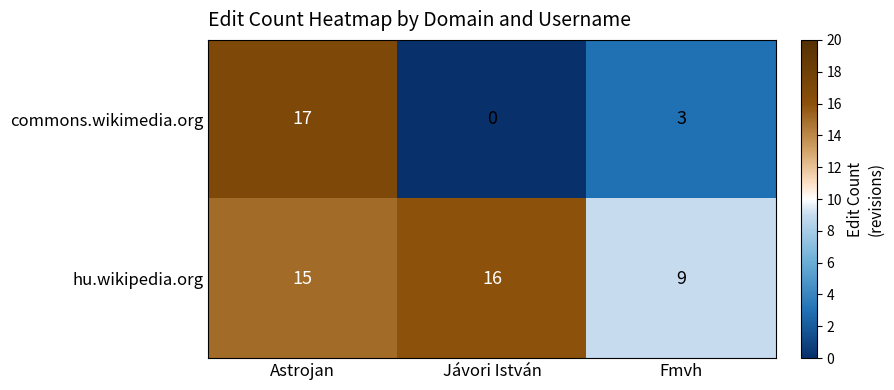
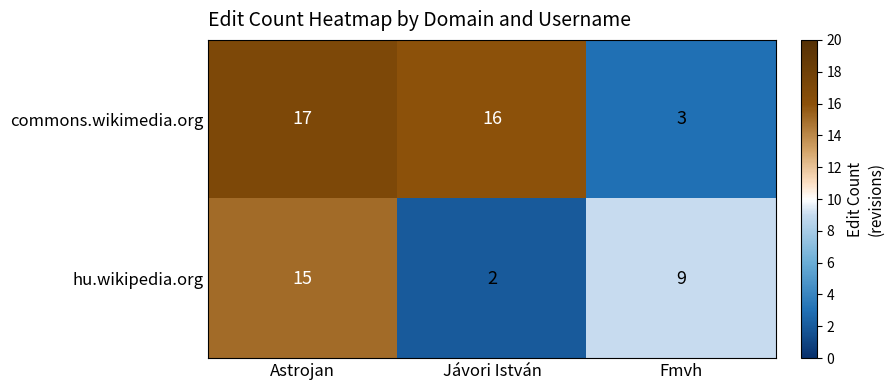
  {
    "commons.wikimedia.org": {
      "Astrojan": 17,
-     "Jávori István": 0,
+     "Jávori István": 16,
      "Fmvh": 3
    },
    "hu.wikipedia.org": {
      "Astrojan": 15,
-     "Jávori István": 16,
+     "Jávori István": 2,
      "Fmvh": 9
    }
  }
